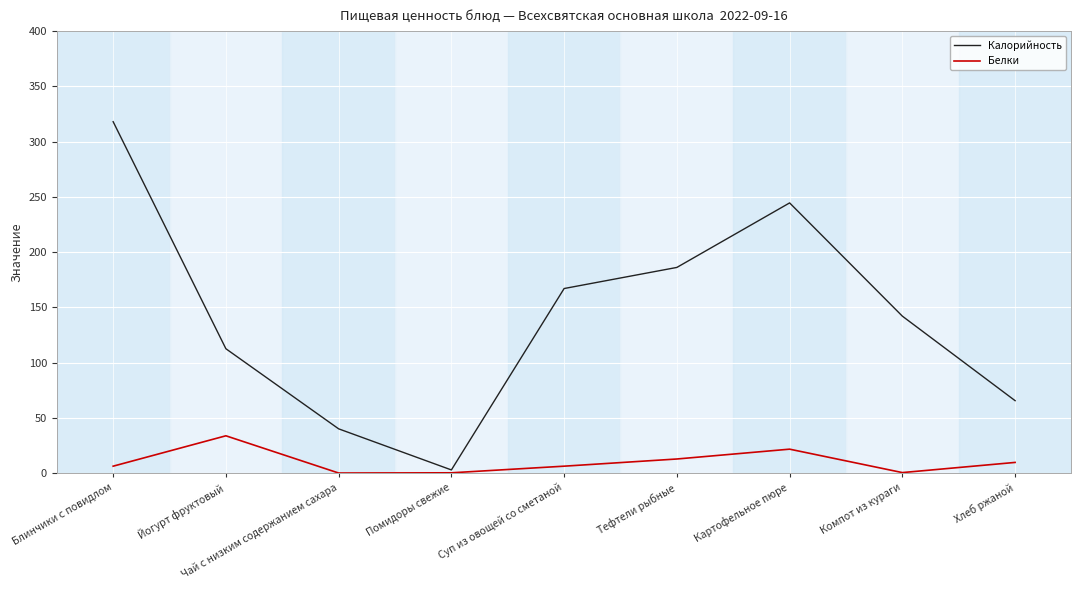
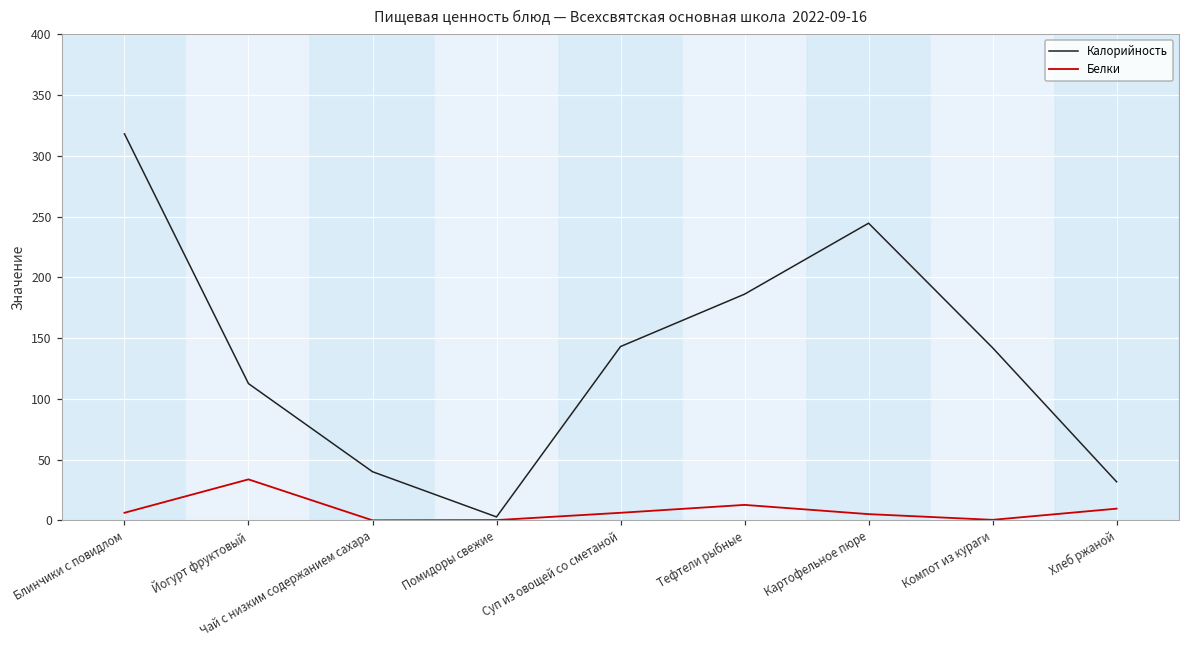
  {
    "Калорийность": {
      "Блинчики с повидлом": 318,
      "Йогурт фруктовый": 113,
      "Чай с низким содержанием сахара": 40,
      "Помидоры свежие": 3,
-     "Суп из овощей со сметаной": 167,
+     "Суп из овощей со сметаной": 143,
      "Тефтели рыбные": 186,
      "Картофельное пюре": 245,
      "Компот из кураги": 142,
-     "Хлеб ржаной": 66
+     "Хлеб ржаной": 32
    },
    "Белки": {
      "Блинчики с повидлом": 6,
      "Йогурт фруктовый": 34,
      "Чай с низким содержанием сахара": 0,
      "Помидоры свежие": 0,
      "Суп из овощей со сметаной": 6,
      "Тефтели рыбные": 13,
-     "Картофельное пюре": 22,
+     "Картофельное пюре": 5,
      "Компот из кураги": 0,
      "Хлеб ржаной": 10
    }
  }
